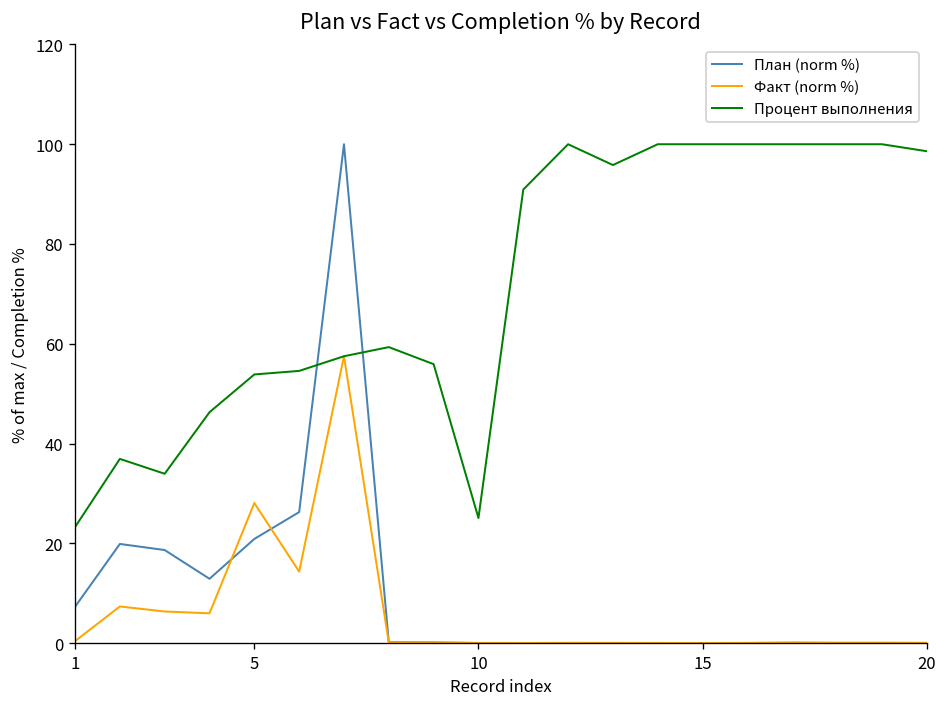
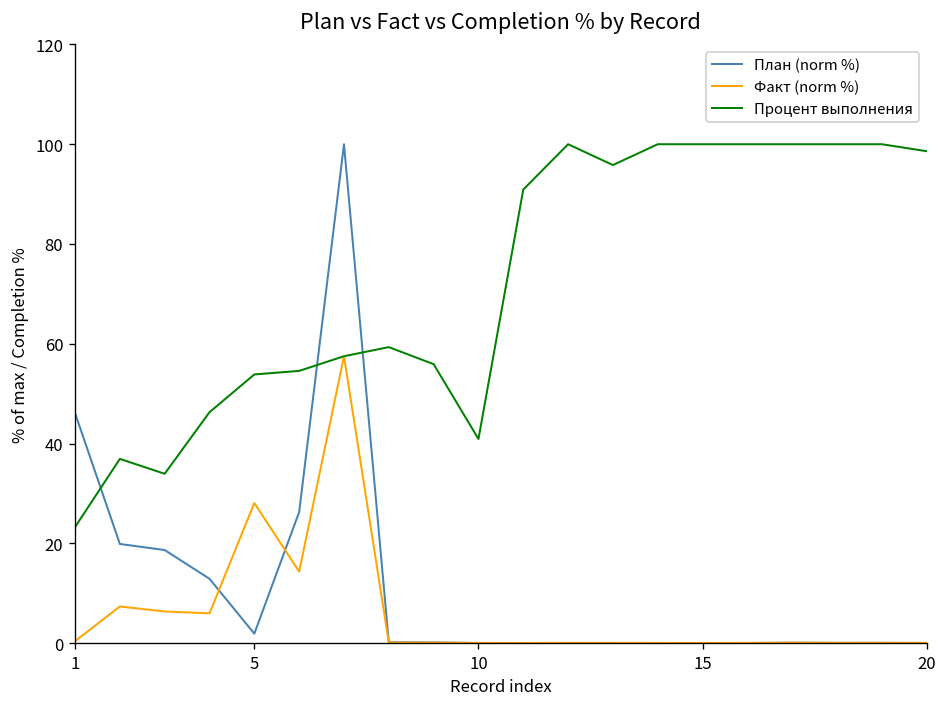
  {
    "План (norm %)": {
-     "1": 7,
-     "5": 21
+     "1": 46,
+     "5": 2
    },
    "Факт (norm %)": {
      "1": 0,
      "5": 28
    },
    "Процент выполнения": {
      "1": 23,
      "5": 54,
-     "10": 25,
+     "10": 41,
      "15": 100,
      "20": 99
    }
  }
